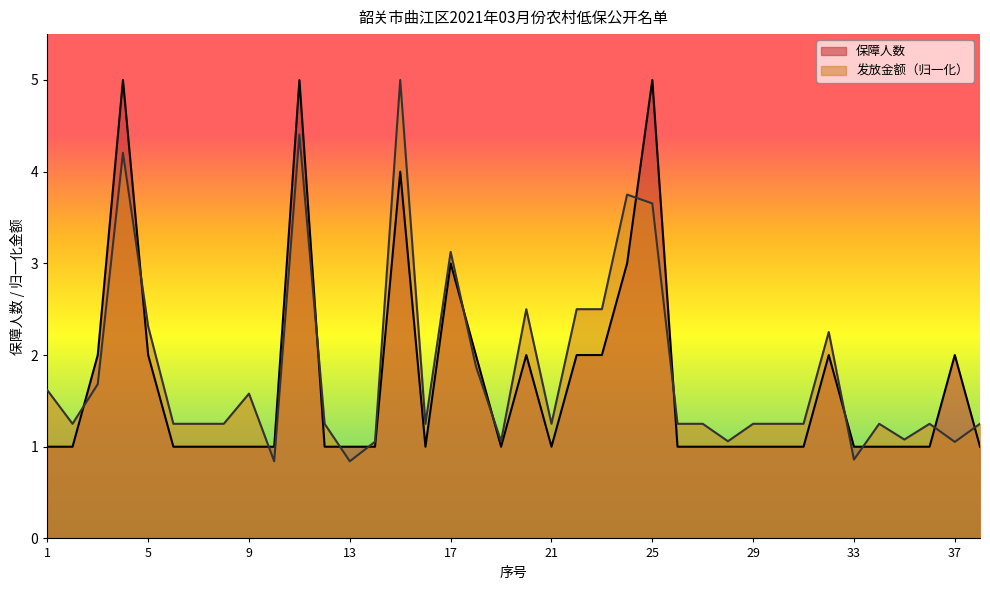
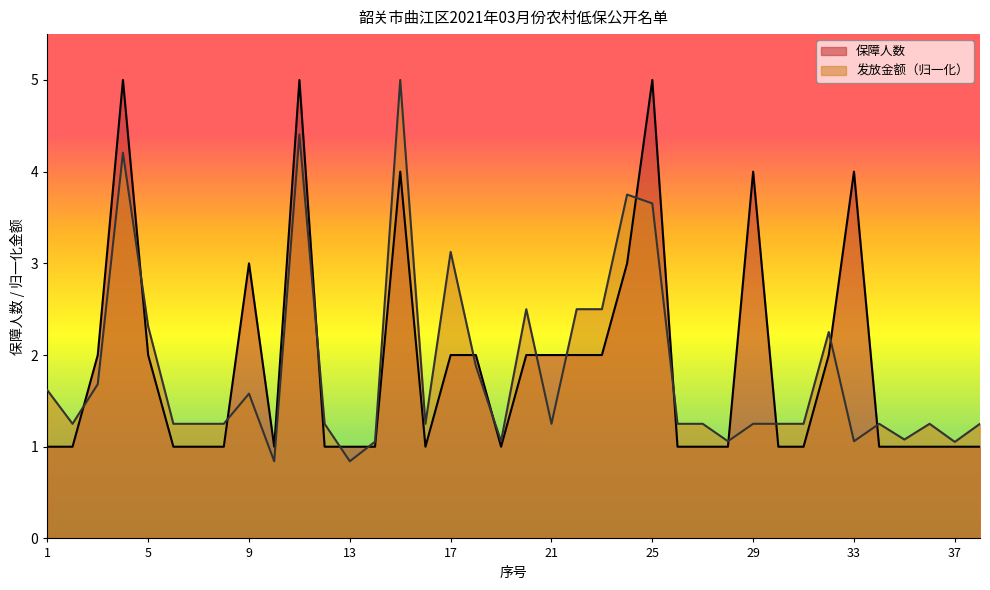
  {
    "保障人数": {
      "1": 1,
      "5": 2,
-     "9": 1,
+     "9": 3,
      "13": 1,
-     "17": 3,
-     "21": 1,
+     "17": 2,
+     "21": 2,
      "25": 5,
-     "29": 1,
-     "33": 1,
-     "37": 2
+     "29": 4,
+     "33": 4,
+     "37": 1
    },
    "发放金额（归一化）": {
      "1": 1.6,
      "5": 2.3,
      "9": 1.6,
      "13": 0.8,
      "17": 3.1,
      "21": 1.3,
      "25": 3.7,
      "29": 1.3,
-     "33": 0.9,
+     "33": 1.1,
      "37": 1.1
    }
  }
